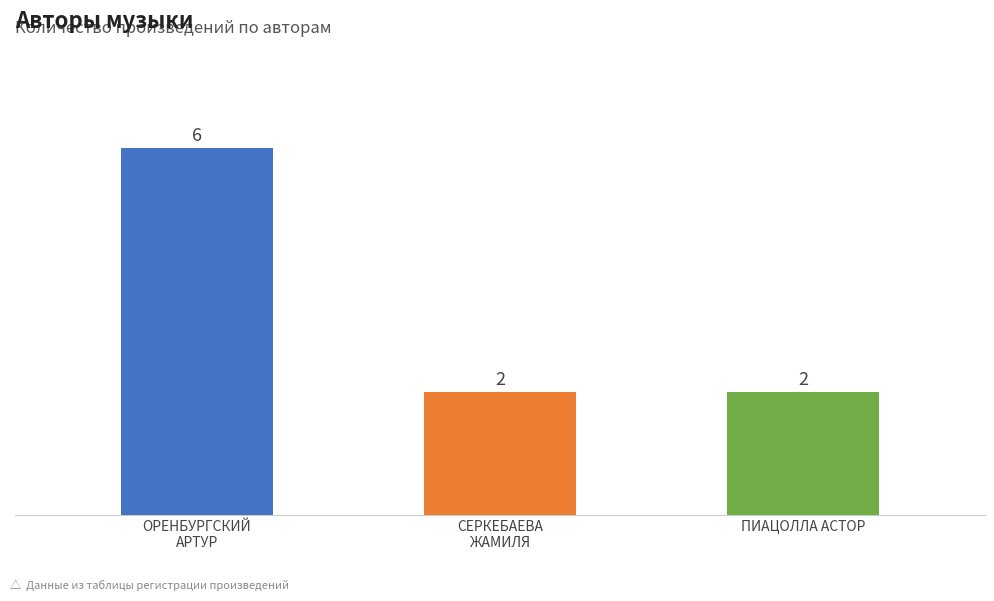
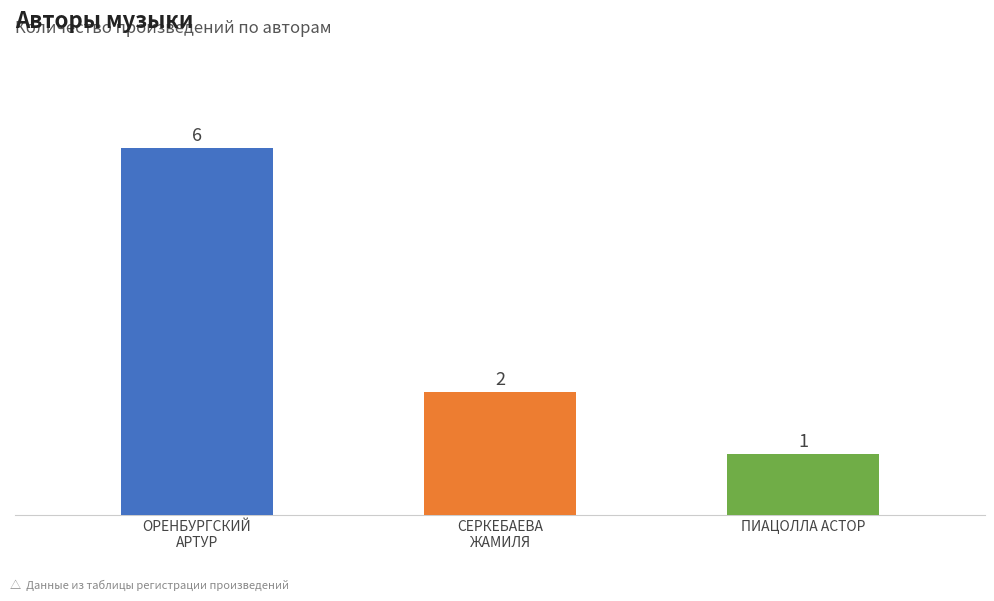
  {
    "ОРЕНБУРГСКИЙ АРТУР": 6,
    "СЕРКЕБАЕВА ЖАМИЛЯ": 2,
-   "ПИАЦОЛЛА АСТОР": 2
+   "ПИАЦОЛЛА АСТОР": 1
  }
